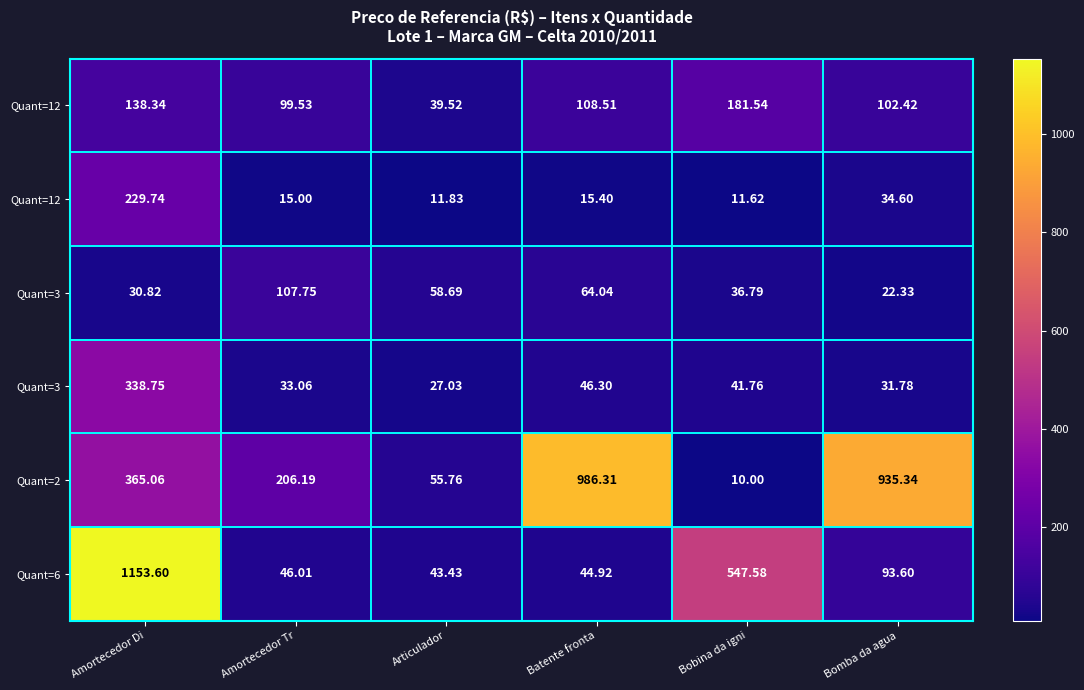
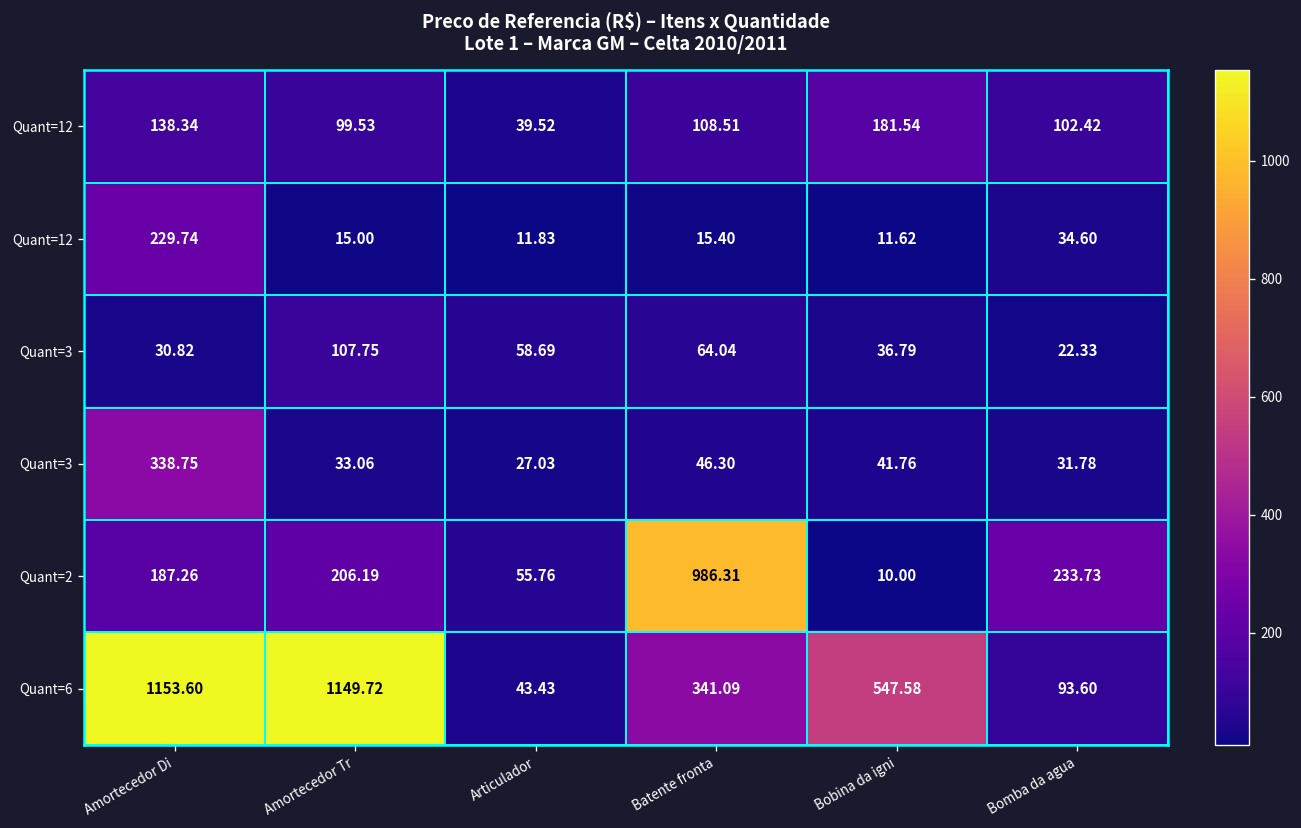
  {
    "Quant=2": {
-     "Amortecedor Di": 365.06,
+     "Amortecedor Di": 187.26,
      "Amortecedor Tr": 206.19,
      "Articulador": 55.76,
      "Batente fronta": 986.31,
      "Bobina da igni": 10.00,
-     "Bomba da agua": 935.34
+     "Bomba da agua": 233.73
    },
    "Quant=6": {
      "Amortecedor Di": 1153.60,
-     "Amortecedor Tr": 46.01,
+     "Amortecedor Tr": 1149.72,
      "Articulador": 43.43,
-     "Batente fronta": 44.92,
+     "Batente fronta": 341.09,
      "Bobina da igni": 547.58,
      "Bomba da agua": 93.60
    }
  }
